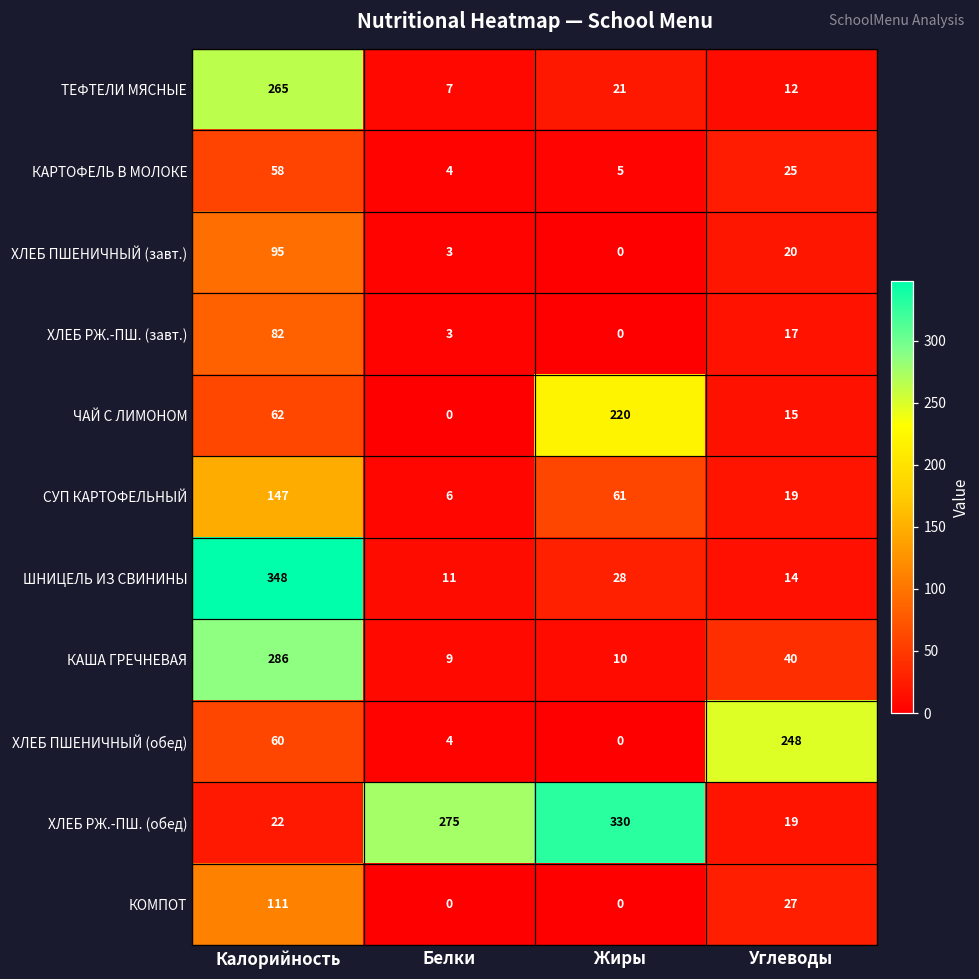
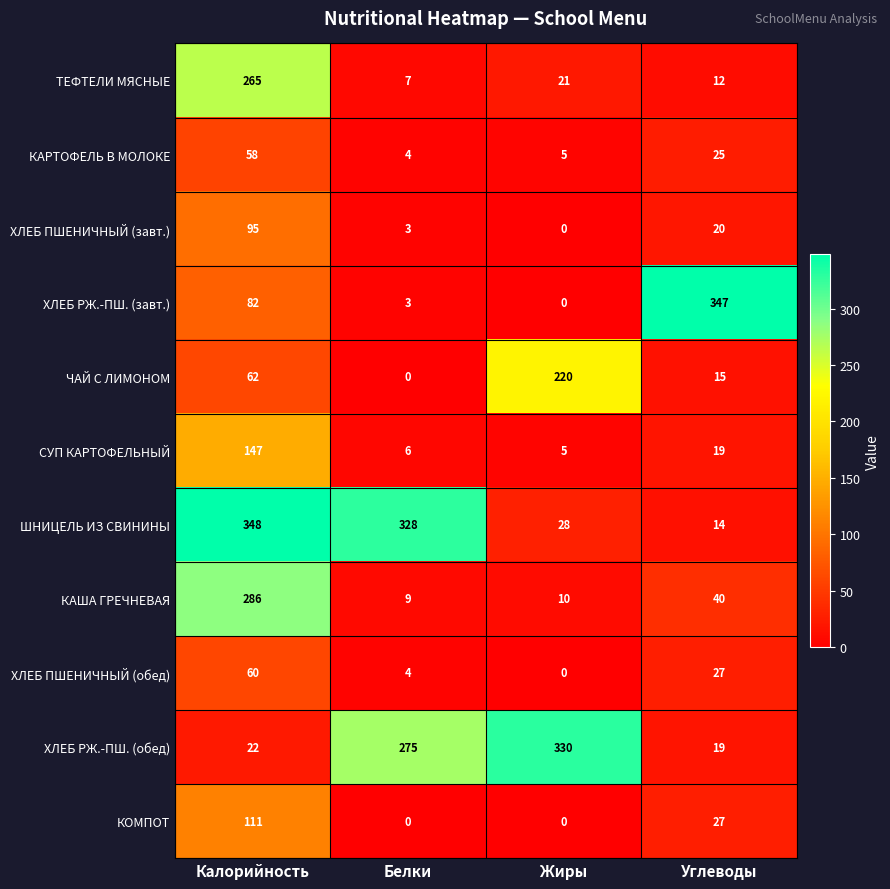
  {
    "ТЕФТЕЛИ МЯСНЫЕ": {
      "Калорийность": 265,
      "Белки": 7,
      "Жиры": 21,
      "Углеводы": 12
    },
    "КАРТОФЕЛЬ В МОЛОКЕ": {
      "Калорийность": 58,
      "Белки": 4,
      "Жиры": 5,
      "Углеводы": 25
    },
    "ХЛЕБ ПШЕНИЧНЫЙ (завт.)": {
      "Калорийность": 95,
      "Белки": 3,
      "Жиры": 0,
      "Углеводы": 20
    },
    "ХЛЕБ РЖ.-ПШ. (завт.)": {
      "Калорийность": 82,
      "Белки": 3,
      "Жиры": 0,
-     "Углеводы": 17
+     "Углеводы": 347
    },
    "ЧАЙ С ЛИМОНОМ": {
      "Калорийность": 62,
      "Белки": 0,
      "Жиры": 220,
      "Углеводы": 15
    },
    "СУП КАРТОФЕЛЬНЫЙ": {
      "Калорийность": 147,
      "Белки": 6,
-     "Жиры": 61,
+     "Жиры": 5,
      "Углеводы": 19
    },
    "ШНИЦЕЛЬ ИЗ СВИНИНЫ": {
      "Калорийность": 348,
-     "Белки": 11,
+     "Белки": 328,
      "Жиры": 28,
      "Углеводы": 14
    },
    "КАША ГРЕЧНЕВАЯ": {
      "Калорийность": 286,
      "Белки": 9,
      "Жиры": 10,
      "Углеводы": 40
    },
    "ХЛЕБ ПШЕНИЧНЫЙ (обед)": {
      "Калорийность": 60,
      "Белки": 4,
      "Жиры": 0,
-     "Углеводы": 248
+     "Углеводы": 27
    },
    "ХЛЕБ РЖ.-ПШ. (обед)": {
      "Калорийность": 22,
      "Белки": 275,
      "Жиры": 330,
      "Углеводы": 19
    },
    "КОМПОТ": {
      "Калорийность": 111,
      "Белки": 0,
      "Жиры": 0,
      "Углеводы": 27
    }
  }
